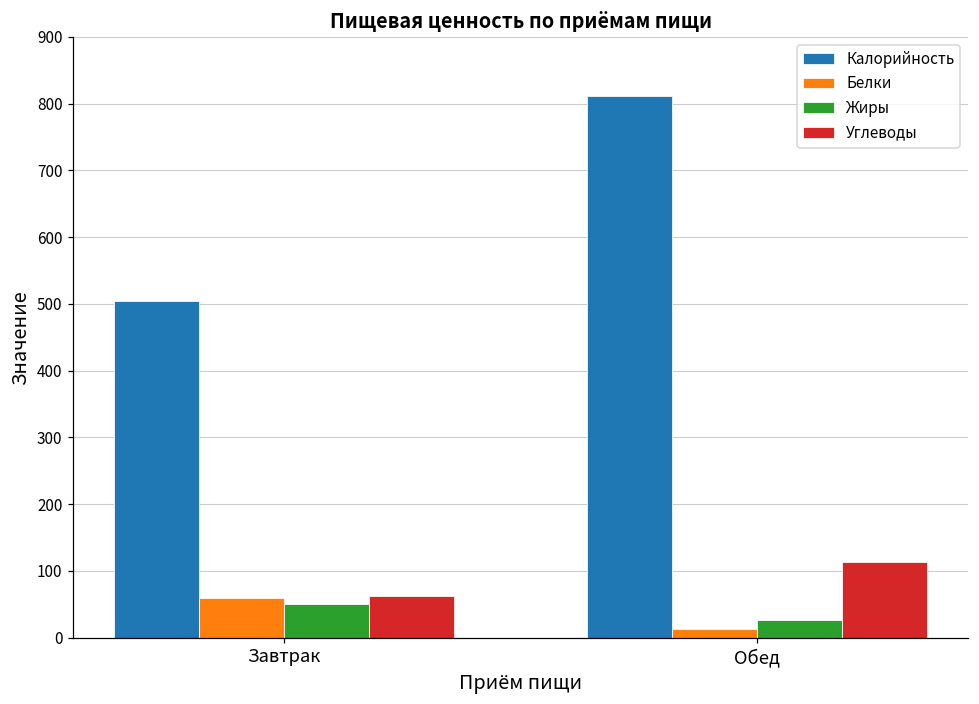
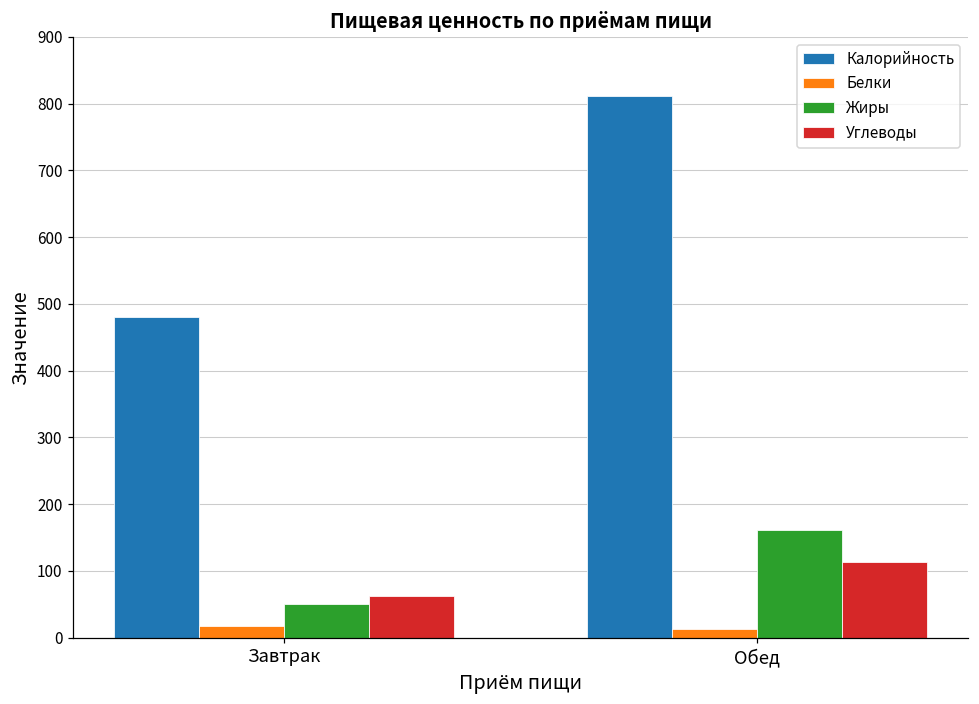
  {
    "Калорийность": {
-     "Завтрак": 510,
+     "Завтрак": 480,
      "Обед": 810
    },
    "Белки": {
-     "Завтрак": 60,
+     "Завтрак": 20,
      "Обед": 10
    },
    "Жиры": {
      "Завтрак": 50,
-     "Обед": 30
+     "Обед": 160
    },
    "Углеводы": {
      "Завтрак": 60,
      "Обед": 110
    }
  }
